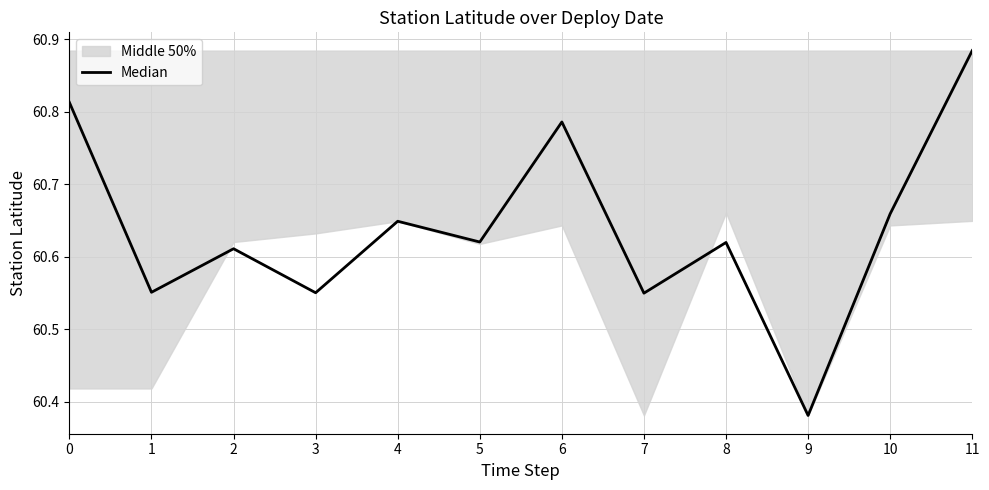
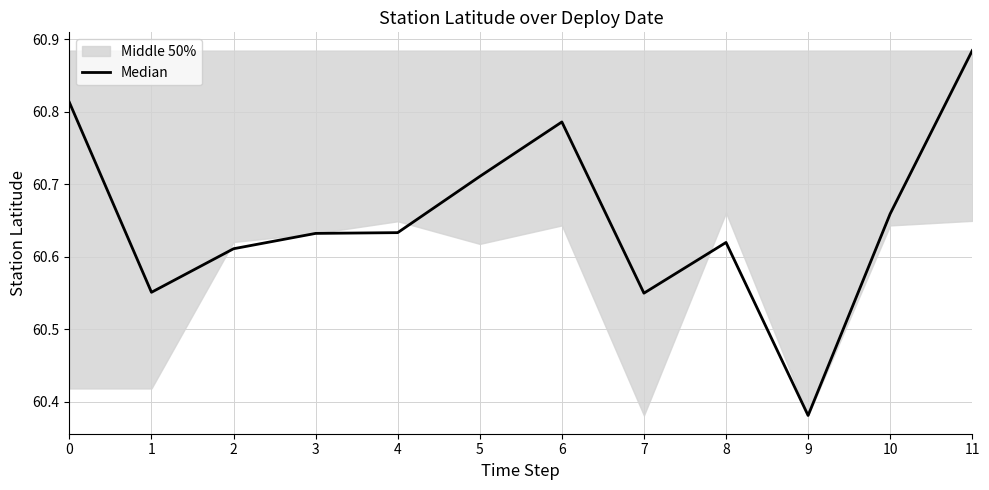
  {
    "Median": {
      "0": 60.81,
      "1": 60.55,
      "2": 60.61,
-     "3": 60.55,
-     "4": 60.65,
-     "5": 60.62,
+     "3": 60.63,
+     "4": 60.63,
+     "5": 60.71,
      "6": 60.79,
      "7": 60.55,
      "8": 60.62,
      "9": 60.38,
      "10": 60.66
    }
  }
